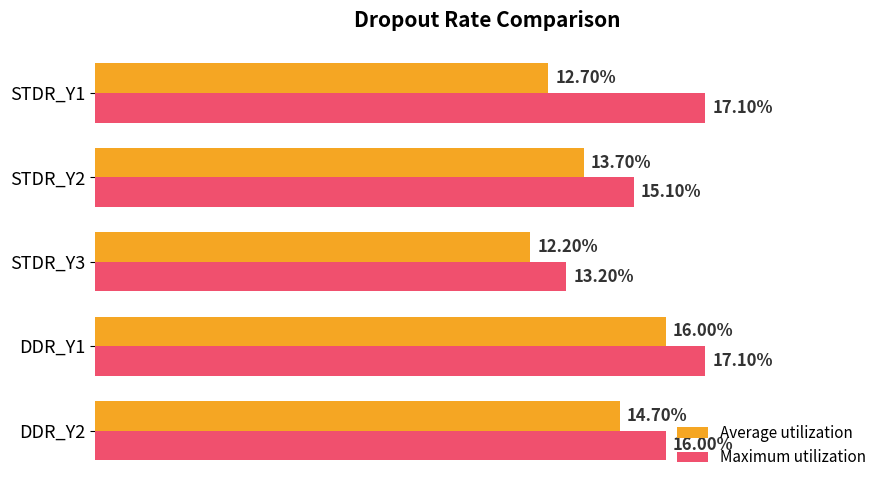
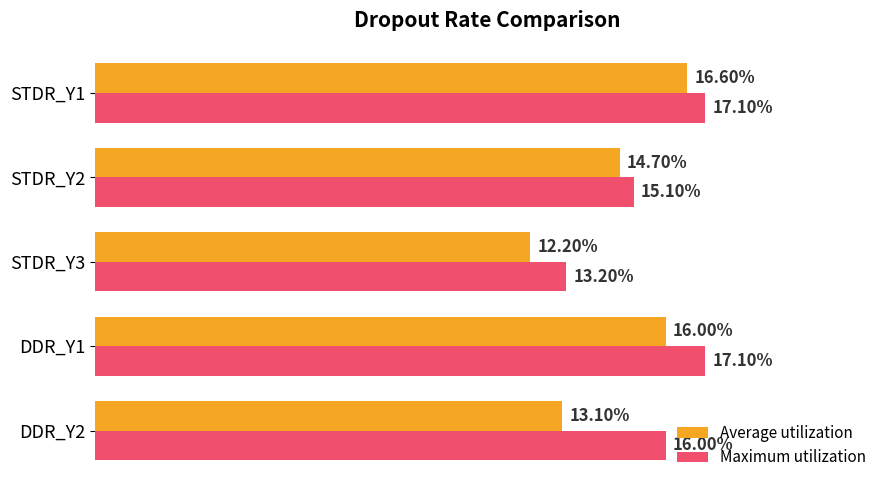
  {
    "Average utilization": {
-     "STDR_Y1": "12.70%",
-     "STDR_Y2": "13.70%",
+     "STDR_Y1": "16.60%",
+     "STDR_Y2": "14.70%",
      "STDR_Y3": "12.20%",
      "DDR_Y1": "16.00%",
-     "DDR_Y2": "14.70%"
+     "DDR_Y2": "13.10%"
    },
    "Maximum utilization": {
      "STDR_Y1": "17.10%",
      "STDR_Y2": "15.10%",
      "STDR_Y3": "13.20%",
      "DDR_Y1": "17.10%",
      "DDR_Y2": "16.00%"
    }
  }
